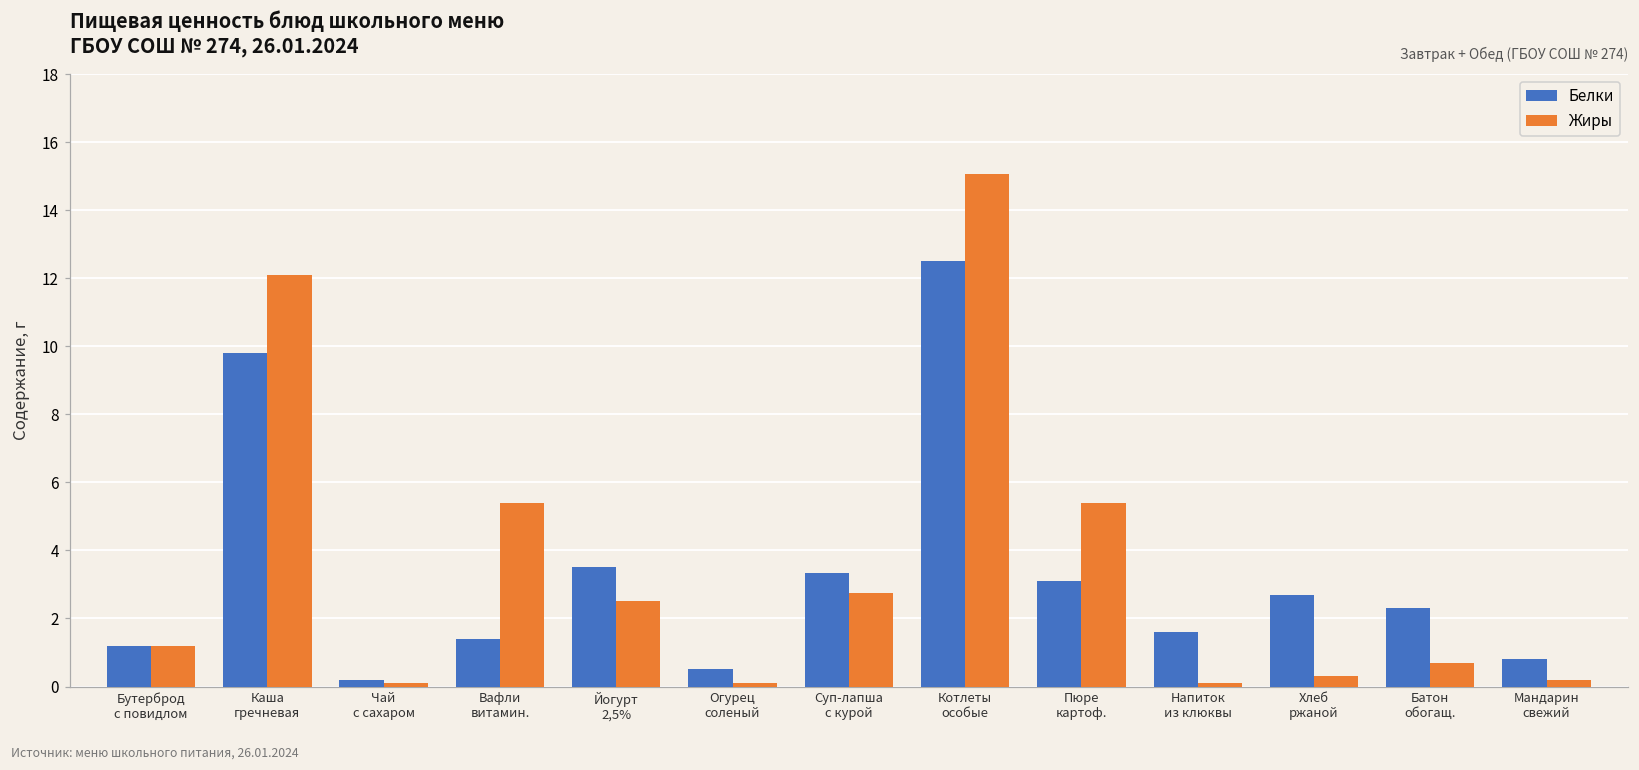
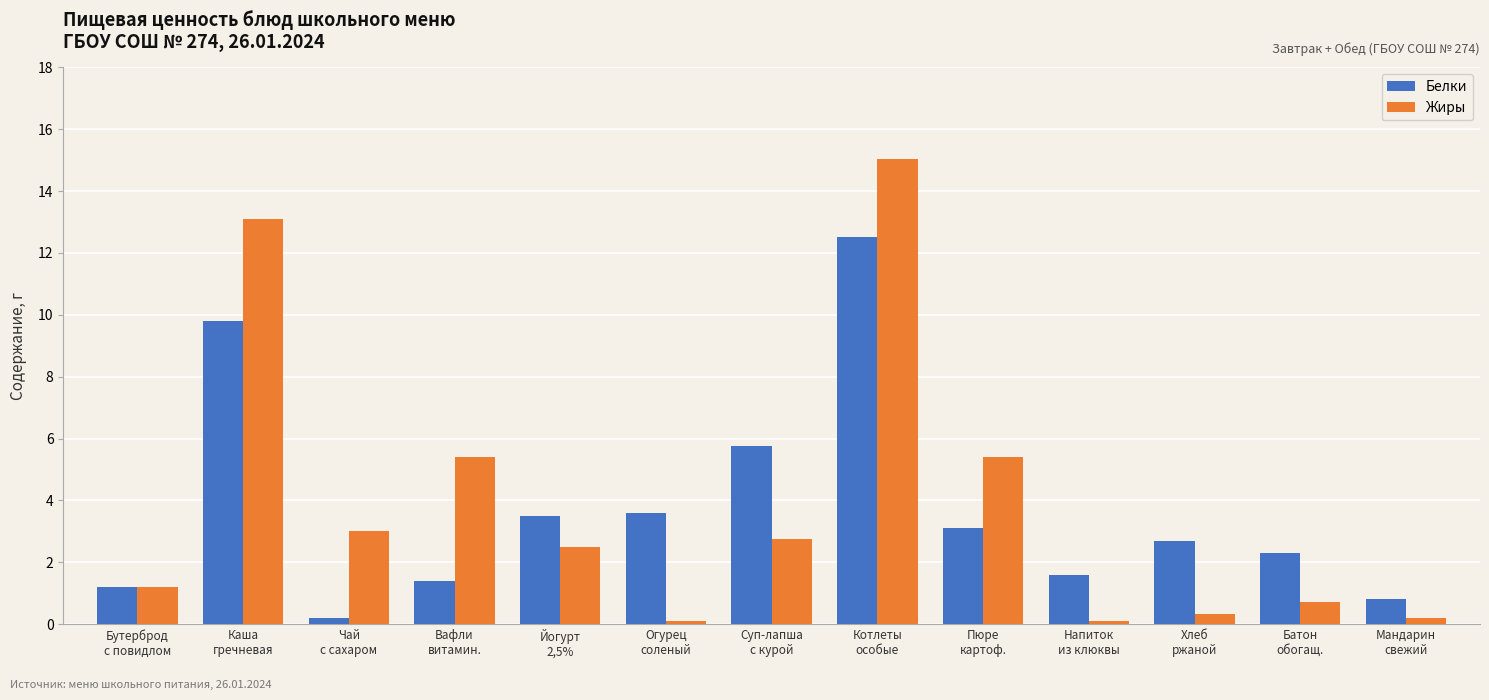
  {
    "Белки": {
      "Бутерброд с повидлом": 1.2,
      "Каша гречневая": 9.8,
      "Чай с сахаром": 0.2,
      "Вафли витамин.": 1.4,
      "Йогурт 2,5%": 3.5,
-     "Огурец соленый": 0.5,
-     "Суп-лапша с курой": 3.3,
+     "Огурец соленый": 3.6,
+     "Суп-лапша с курой": 5.8,
      "Котлеты особые": 12.5,
      "Пюре картоф.": 3.1,
      "Напиток из клюквы": 1.6,
      "Хлеб ржаной": 2.7,
      "Батон обогащ.": 2.3,
      "Мандарин свежий": 0.8
    },
    "Жиры": {
      "Бутерброд с повидлом": 1.2,
-     "Каша гречневая": 12.1,
-     "Чай с сахаром": 0.1,
+     "Каша гречневая": 13.1,
+     "Чай с сахаром": 3.0,
      "Вафли витамин.": 5.4,
      "Йогурт 2,5%": 2.5,
      "Огурец соленый": 0.1,
      "Суп-лапша с курой": 2.7,
      "Котлеты особые": 15.1,
      "Пюре картоф.": 5.4,
      "Напиток из клюквы": 0.1,
      "Хлеб ржаной": 0.3,
      "Батон обогащ.": 0.7,
      "Мандарин свежий": 0.2
    }
  }
